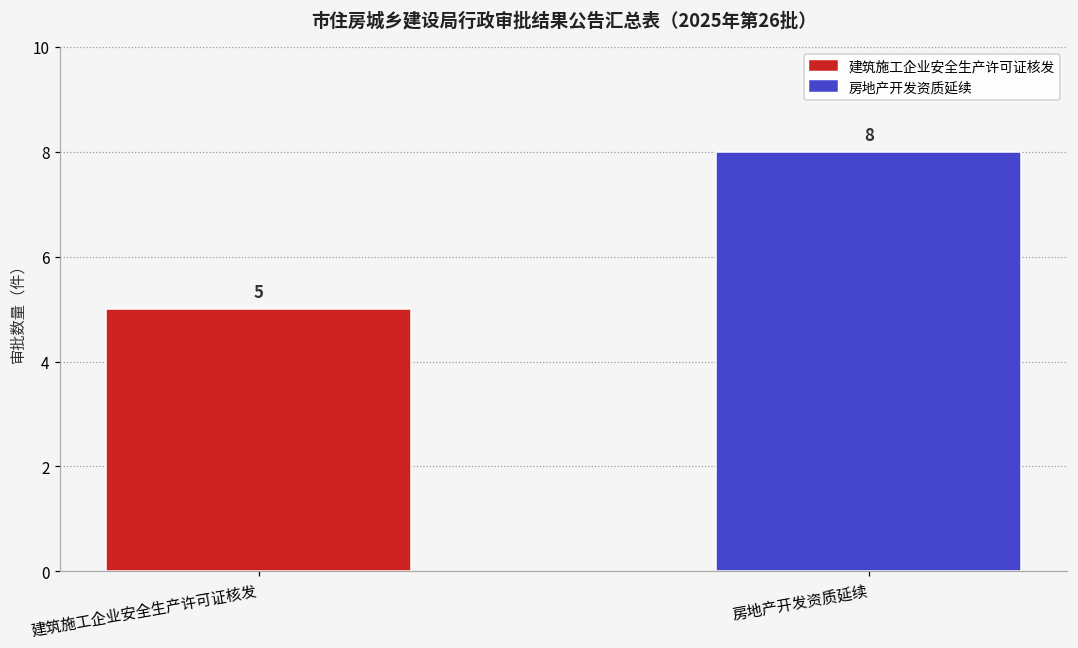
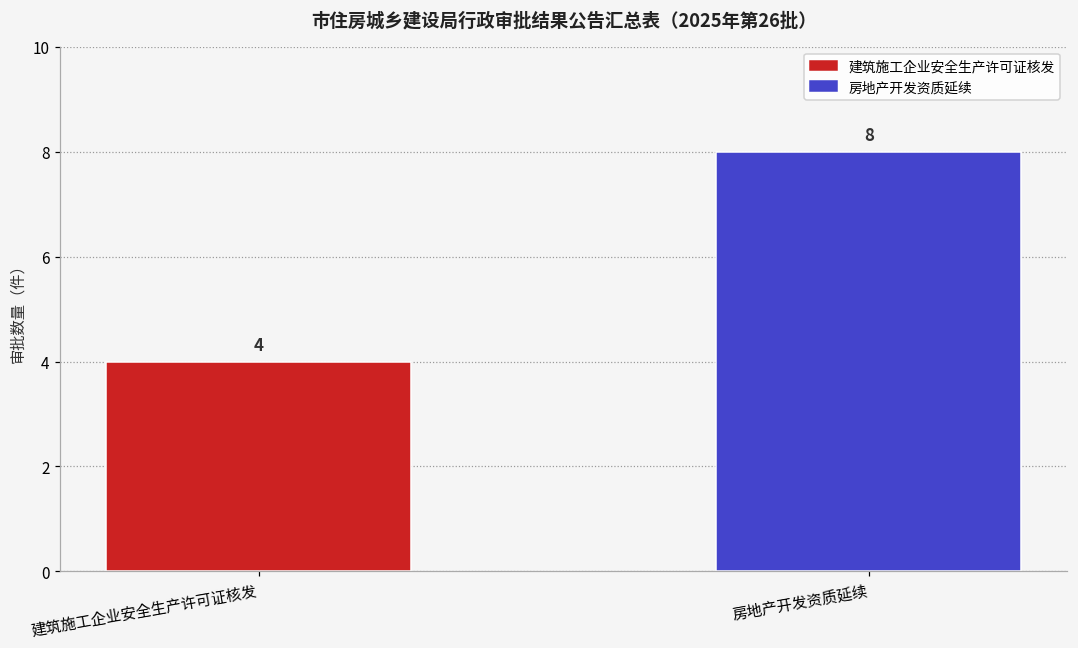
  {
-   "建筑施工企业安全生产许可证核发": 5,
+   "建筑施工企业安全生产许可证核发": 4,
    "房地产开发资质延续": 8
  }
